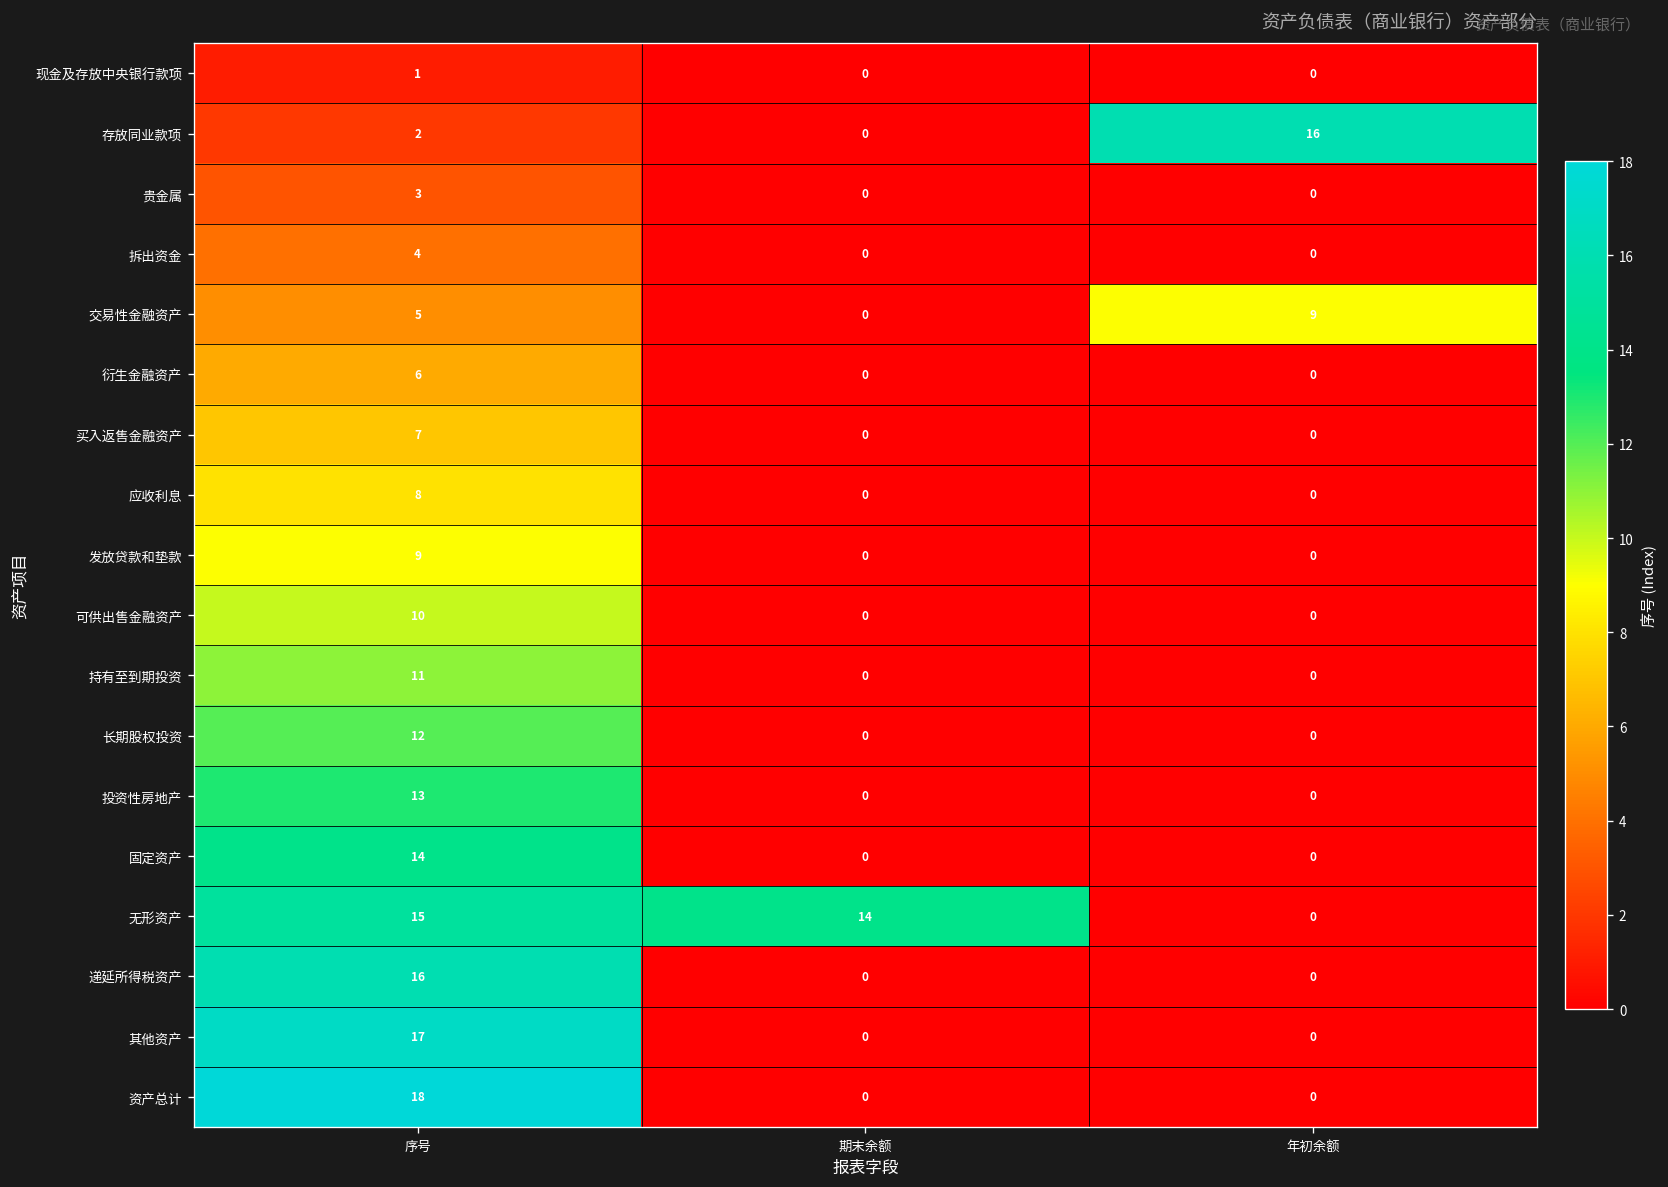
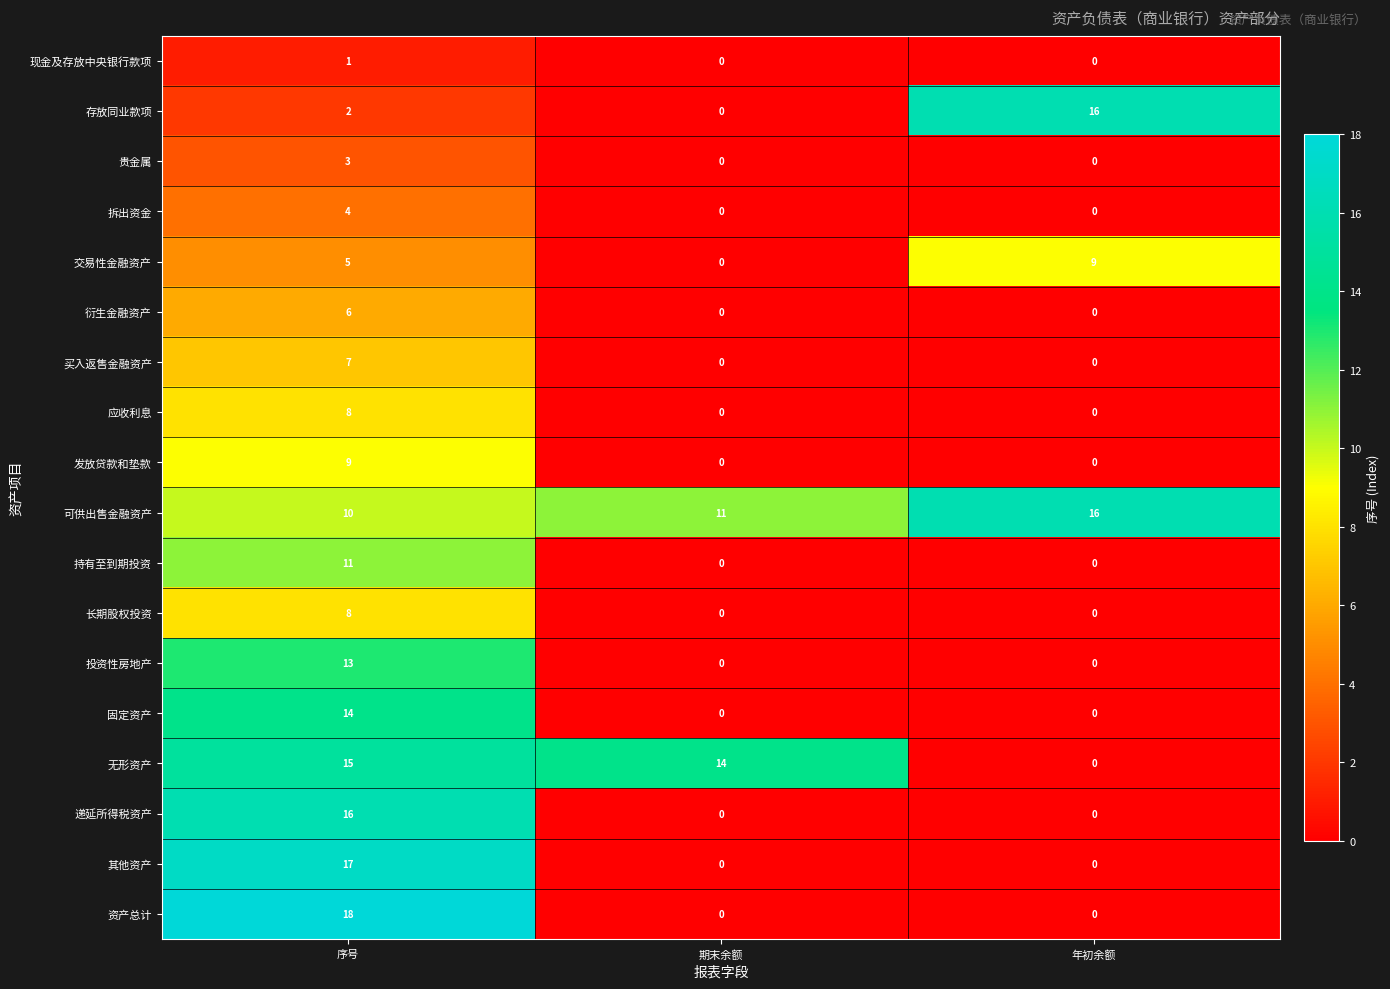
  {
    "现金及存放中央银行款项": {
      "序号": 1,
      "期末余额": 0,
      "年初余额": 0
    },
    "存放同业款项": {
      "序号": 2,
      "期末余额": 0,
      "年初余额": 16
    },
    "贵金属": {
      "序号": 3,
      "期末余额": 0,
      "年初余额": 0
    },
    "拆出资金": {
      "序号": 4,
      "期末余额": 0,
      "年初余额": 0
    },
    "交易性金融资产": {
      "序号": 5,
      "期末余额": 0,
      "年初余额": 9
    },
    "衍生金融资产": {
      "序号": 6,
      "期末余额": 0,
      "年初余额": 0
    },
    "买入返售金融资产": {
      "序号": 7,
      "期末余额": 0,
      "年初余额": 0
    },
    "应收利息": {
      "序号": 8,
      "期末余额": 0,
      "年初余额": 0
    },
    "发放贷款和垫款": {
      "序号": 9,
      "期末余额": 0,
      "年初余额": 0
    },
    "可供出售金融资产": {
      "序号": 10,
-     "期末余额": 0,
-     "年初余额": 0
+     "期末余额": 11,
+     "年初余额": 16
    },
    "持有至到期投资": {
      "序号": 11,
      "期末余额": 0,
      "年初余额": 0
    },
    "长期股权投资": {
-     "序号": 12,
+     "序号": 8,
      "期末余额": 0,
      "年初余额": 0
    },
    "投资性房地产": {
      "序号": 13,
      "期末余额": 0,
      "年初余额": 0
    },
    "固定资产": {
      "序号": 14,
      "期末余额": 0,
      "年初余额": 0
    },
    "无形资产": {
      "序号": 15,
      "期末余额": 14,
      "年初余额": 0
    },
    "递延所得税资产": {
      "序号": 16,
      "期末余额": 0,
      "年初余额": 0
    },
    "其他资产": {
      "序号": 17,
      "期末余额": 0,
      "年初余额": 0
    },
    "资产总计": {
      "序号": 18,
      "期末余额": 0,
      "年初余额": 0
    }
  }
